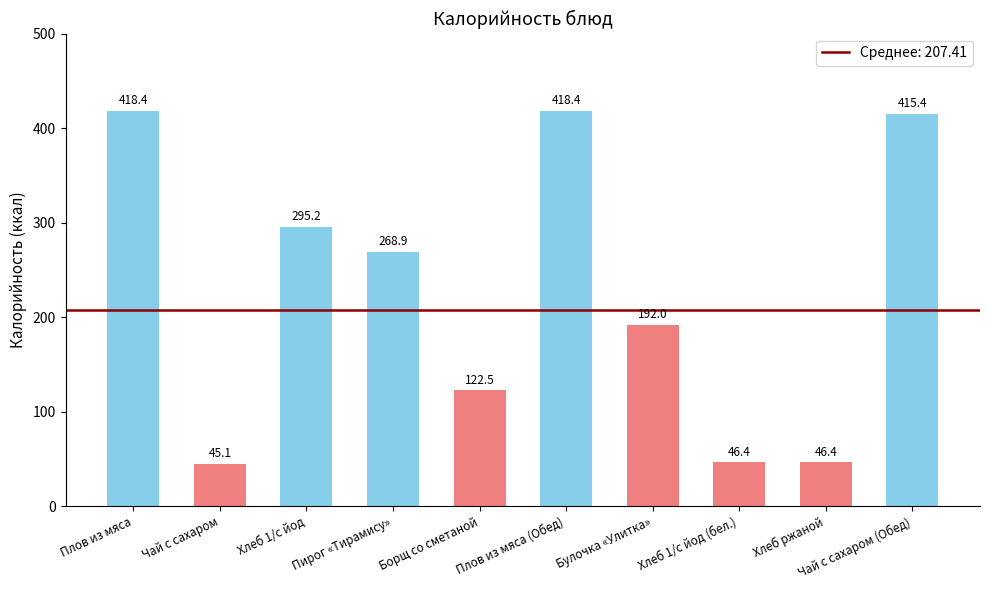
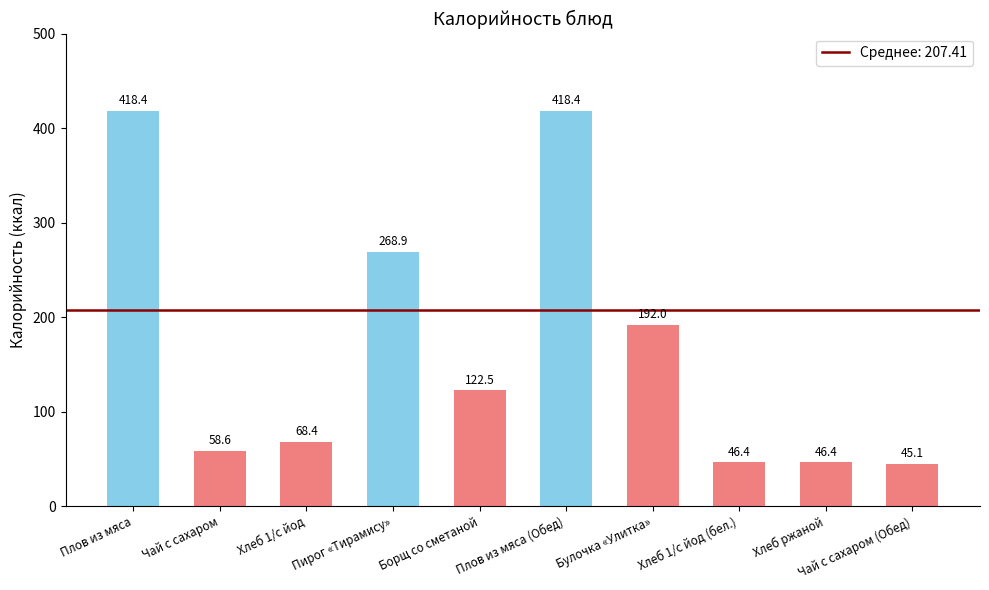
  {
    "Плов из мяса": 418.4,
-   "Чай с сахаром": 45.1,
-   "Хлеб 1/с йод": 295.2,
+   "Чай с сахаром": 58.6,
+   "Хлеб 1/с йод": 68.4,
    "Пирог «Тирамису»": 268.9,
    "Борщ со сметаной": 122.5,
    "Плов из мяса (Обед)": 418.4,
    "Булочка «Улитка»": 192.0,
    "Хлеб 1/с йод (бел.)": 46.4,
    "Хлеб ржаной": 46.4,
-   "Чай с сахаром (Обед)": 415.4
+   "Чай с сахаром (Обед)": 45.1
  }
